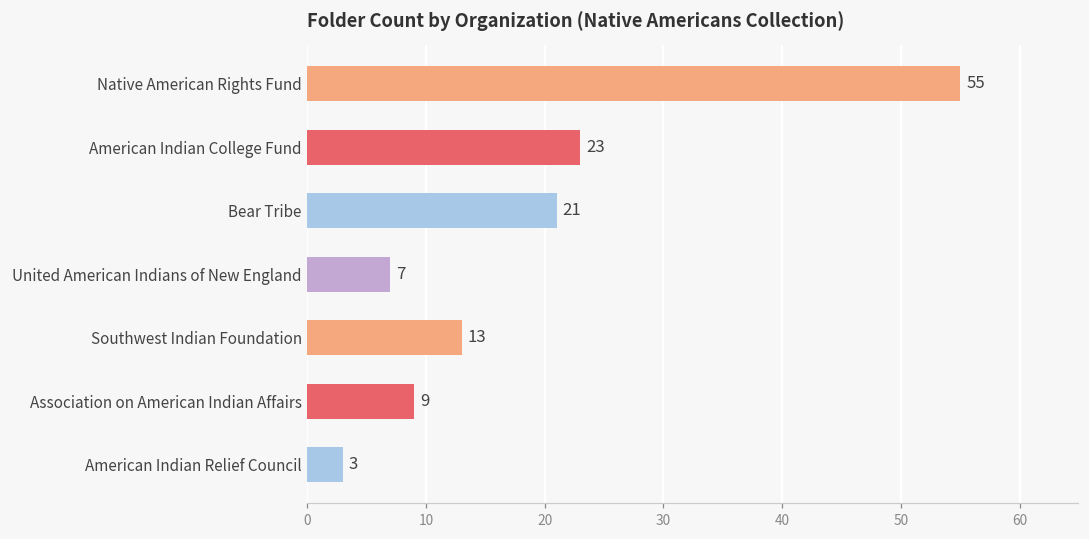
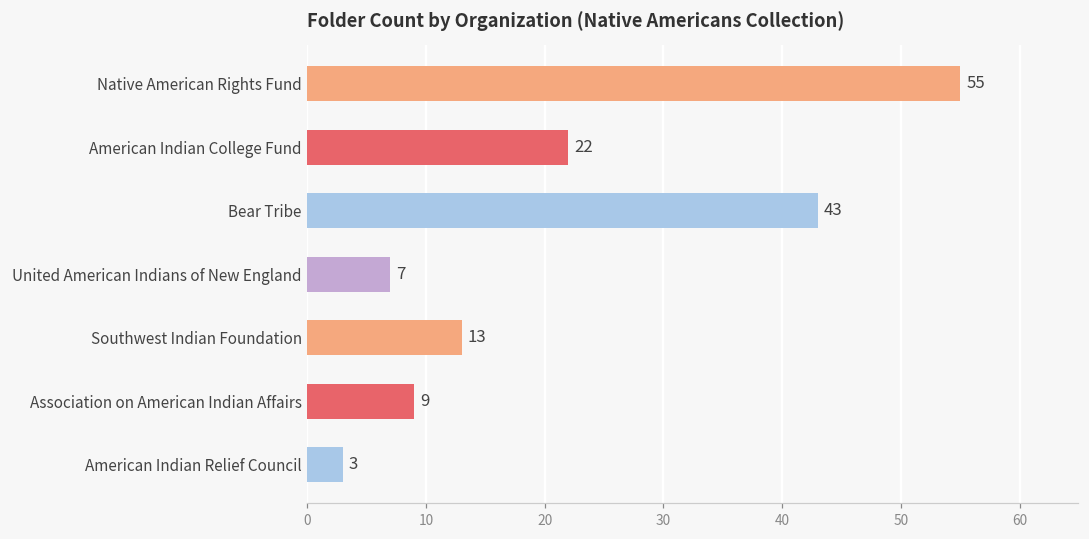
  {
    "Native American Rights Fund": 55,
-   "American Indian College Fund": 23,
-   "Bear Tribe": 21,
+   "American Indian College Fund": 22,
+   "Bear Tribe": 43,
    "United American Indians of New England": 7,
    "Southwest Indian Foundation": 13,
    "Association on American Indian Affairs": 9,
    "American Indian Relief Council": 3
  }
